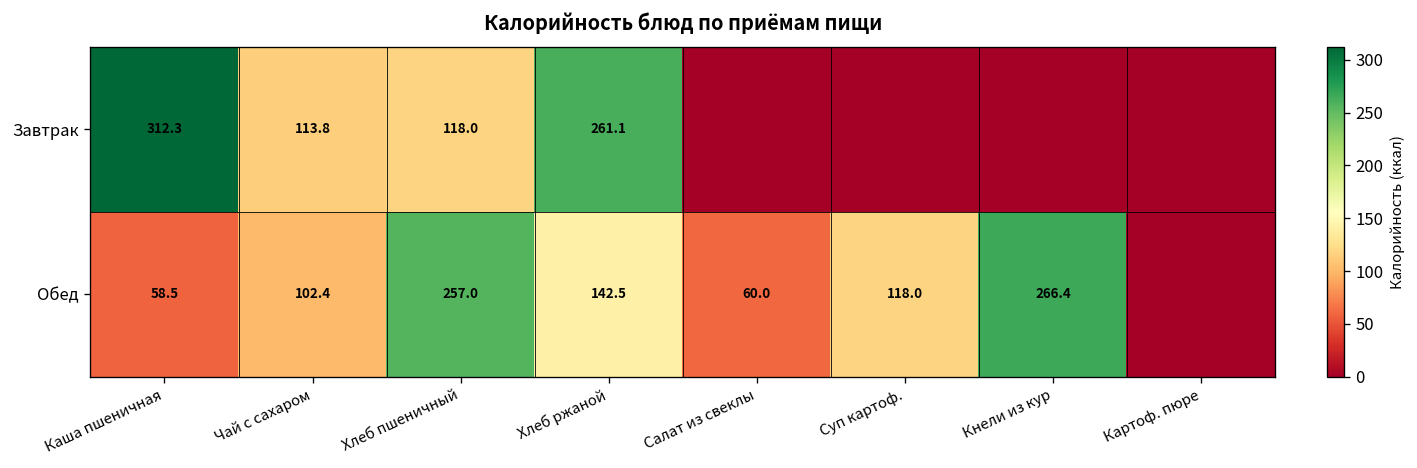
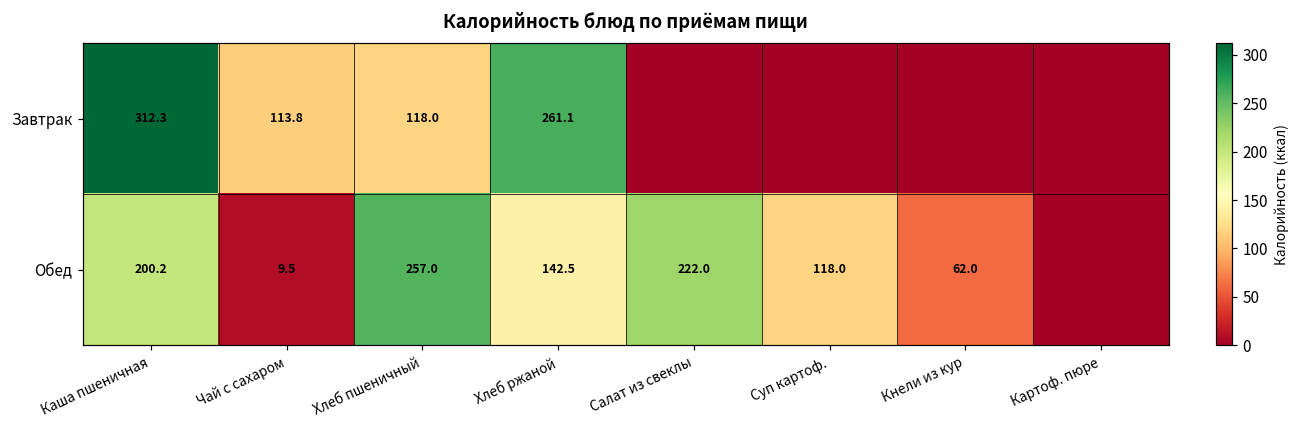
  {
    "Завтрак": {
      "Каша пшеничная": 312.3,
      "Чай с сахаром": 113.8,
      "Хлеб пшеничный": 118.0,
      "Хлеб ржаной": 261.1
    },
    "Обед": {
-     "Каша пшеничная": 58.5,
-     "Чай с сахаром": 102.4,
+     "Каша пшеничная": 200.2,
+     "Чай с сахаром": 9.5,
      "Хлеб пшеничный": 257.0,
      "Хлеб ржаной": 142.5,
-     "Салат из свеклы": 60.0,
+     "Салат из свеклы": 222.0,
      "Суп картоф.": 118.0,
-     "Кнели из кур": 266.4
+     "Кнели из кур": 62.0
    }
  }
